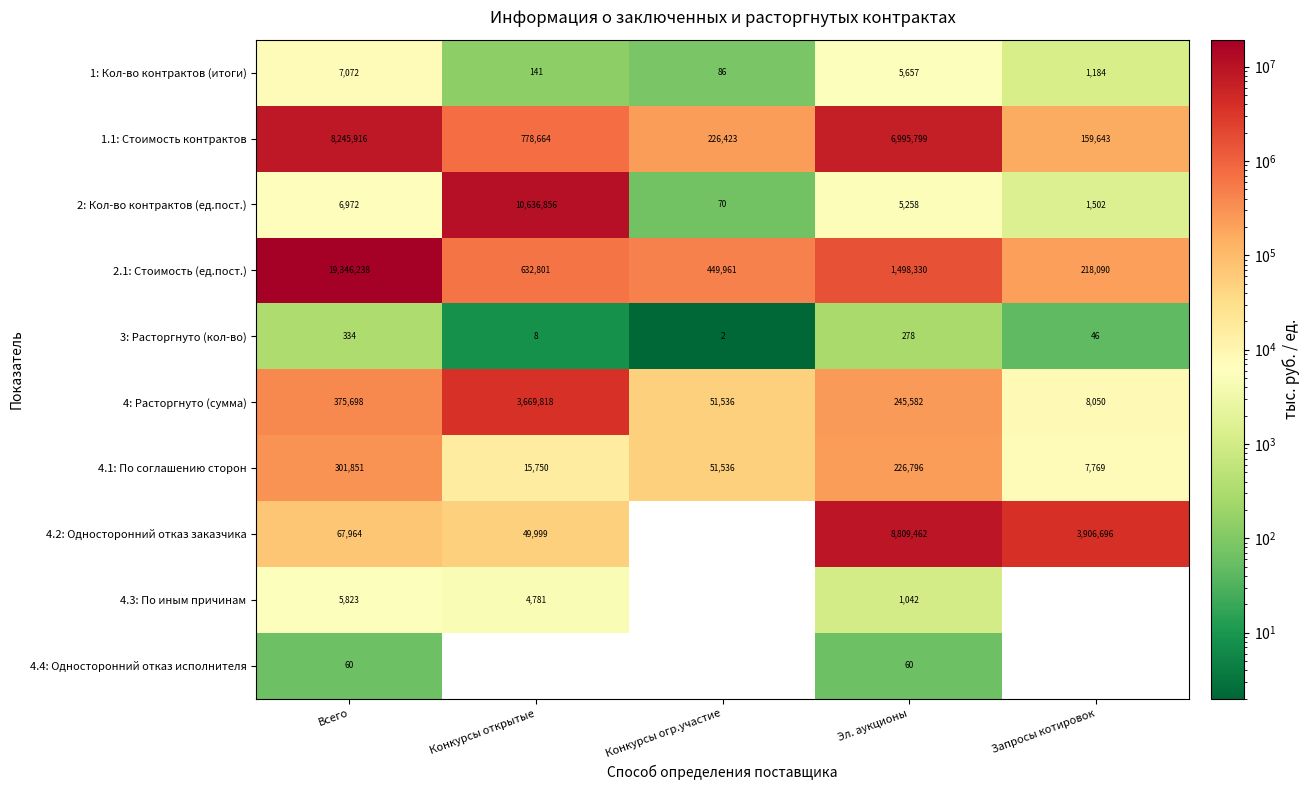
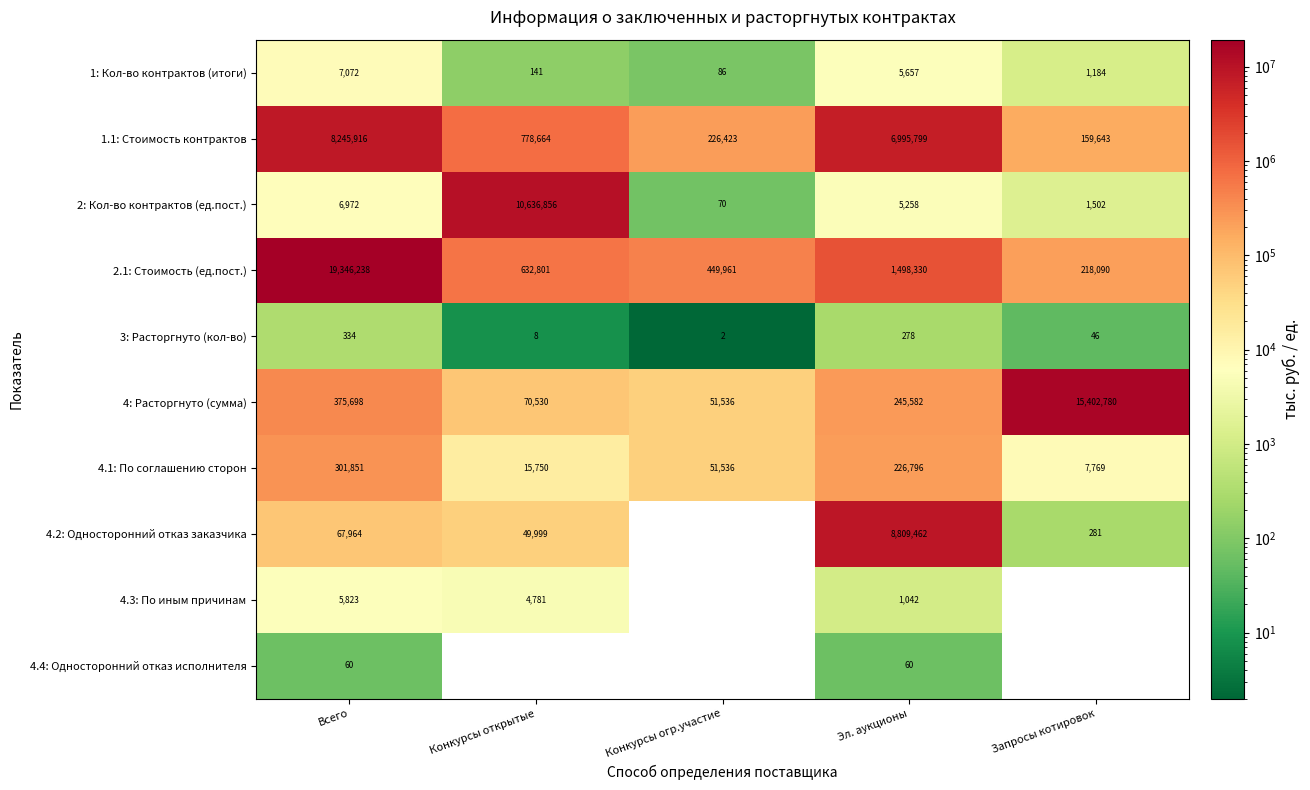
  {
    "1: Кол-во контрактов (итоги)": {
      "Всего": "7,072",
      "Конкурсы открытые": "141",
      "Конкурсы огр.участие": "86",
      "Эл. аукционы": "5,657",
      "Запросы котировок": "1,184"
    },
    "1.1: Стоимость контрактов": {
      "Всего": "8,245,916",
      "Конкурсы открытые": "778,664",
      "Конкурсы огр.участие": "226,423",
      "Эл. аукционы": "6,995,799",
      "Запросы котировок": "159,643"
    },
    "2: Кол-во контрактов (ед.пост.)": {
      "Всего": "6,972",
      "Конкурсы открытые": "10,636,856",
      "Конкурсы огр.участие": "70",
      "Эл. аукционы": "5,258",
      "Запросы котировок": "1,502"
    },
    "2.1: Стоимость (ед.пост.)": {
      "Всего": "19,346,238",
      "Конкурсы открытые": "632,801",
      "Конкурсы огр.участие": "449,961",
      "Эл. аукционы": "1,498,330",
      "Запросы котировок": "218,090"
    },
    "3: Расторгнуто (кол-во)": {
      "Всего": "334",
      "Конкурсы открытые": "8",
      "Конкурсы огр.участие": "2",
      "Эл. аукционы": "278",
      "Запросы котировок": "46"
    },
    "4: Расторгнуто (сумма)": {
      "Всего": "375,698",
-     "Конкурсы открытые": "3,669,818",
+     "Конкурсы открытые": "70,530",
      "Конкурсы огр.участие": "51,536",
      "Эл. аукционы": "245,582",
-     "Запросы котировок": "8,050"
+     "Запросы котировок": "15,402,780"
    },
    "4.1: По соглашению сторон": {
      "Всего": "301,851",
      "Конкурсы открытые": "15,750",
      "Конкурсы огр.участие": "51,536",
      "Эл. аукционы": "226,796",
      "Запросы котировок": "7,769"
    },
    "4.2: Односторонний отказ заказчика": {
      "Всего": "67,964",
      "Конкурсы открытые": "49,999",
      "Эл. аукционы": "8,809,462",
-     "Запросы котировок": "3,906,696"
+     "Запросы котировок": "281"
    },
    "4.3: По иным причинам": {
      "Всего": "5,823",
      "Конкурсы открытые": "4,781",
      "Эл. аукционы": "1,042"
    },
    "4.4: Односторонний отказ исполнителя": {
      "Всего": "60",
      "Эл. аукционы": "60"
    }
  }
